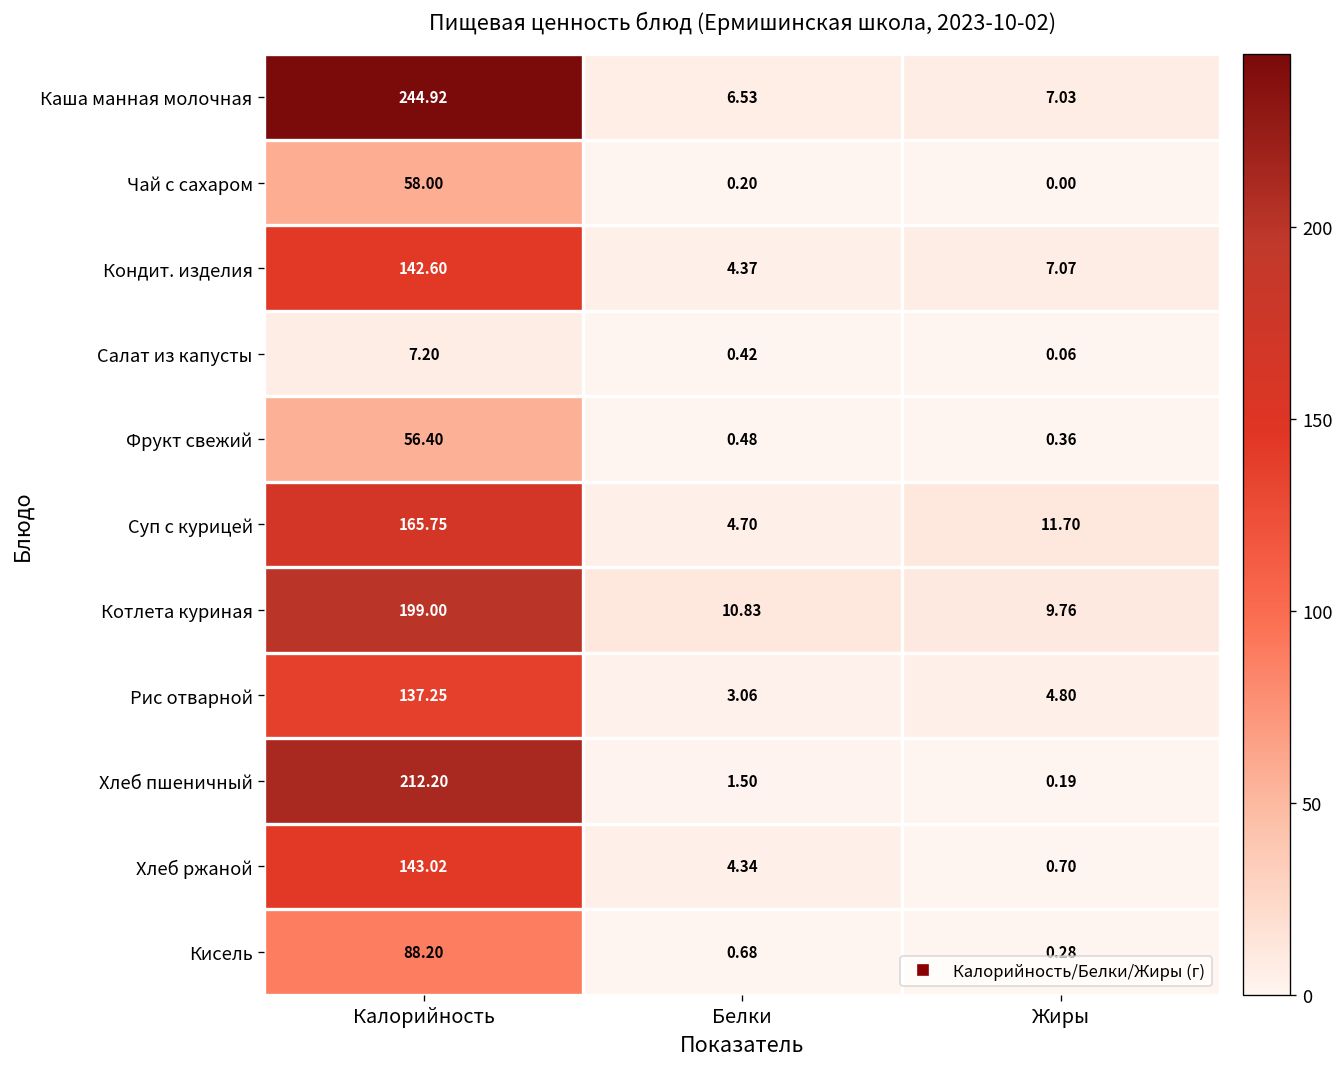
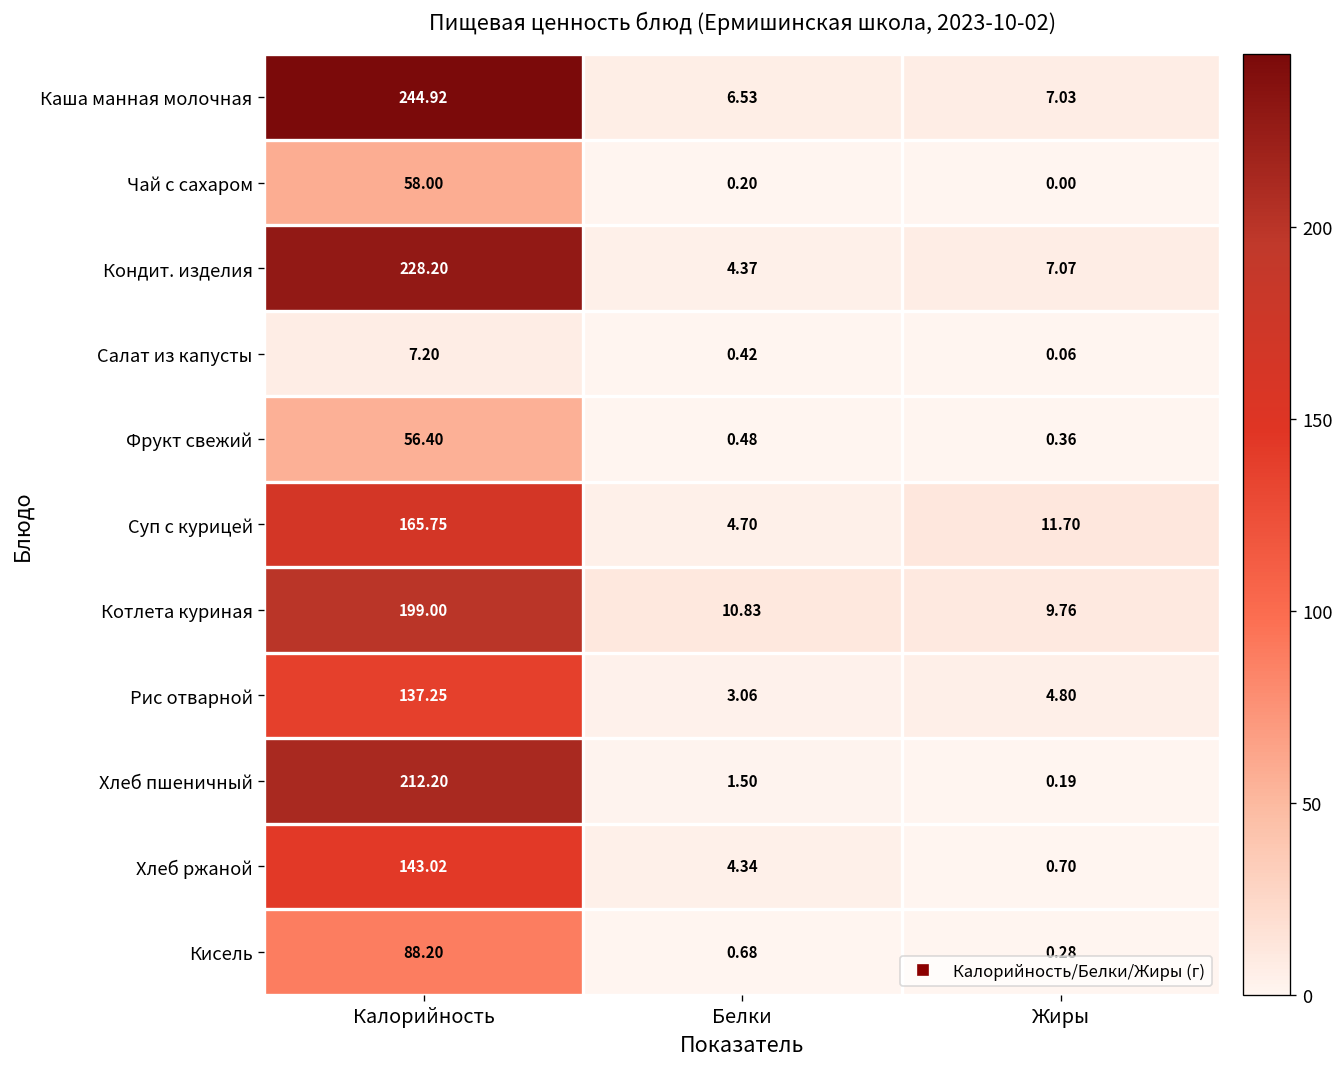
  {
    "Каша манная молочная": {
      "Калорийность": 244.92,
      "Белки": 6.53,
      "Жиры": 7.03
    },
    "Чай с сахаром": {
      "Калорийность": 58.00,
      "Белки": 0.20,
      "Жиры": 0.00
    },
    "Кондит. изделия": {
-     "Калорийность": 142.60,
+     "Калорийность": 228.20,
      "Белки": 4.37,
      "Жиры": 7.07
    },
    "Салат из капусты": {
      "Калорийность": 7.20,
      "Белки": 0.42,
      "Жиры": 0.06
    },
    "Фрукт свежий": {
      "Калорийность": 56.40,
      "Белки": 0.48,
      "Жиры": 0.36
    },
    "Суп с курицей": {
      "Калорийность": 165.75,
      "Белки": 4.70,
      "Жиры": 11.70
    },
    "Котлета куриная": {
      "Калорийность": 199.00,
      "Белки": 10.83,
      "Жиры": 9.76
    },
    "Рис отварной": {
      "Калорийность": 137.25,
      "Белки": 3.06,
      "Жиры": 4.80
    },
    "Хлеб пшеничный": {
      "Калорийность": 212.20,
      "Белки": 1.50,
      "Жиры": 0.19
    },
    "Хлеб ржаной": {
      "Калорийность": 143.02,
      "Белки": 4.34,
      "Жиры": 0.70
    },
    "Кисель": {
      "Калорийность": 88.20,
      "Белки": 0.68
    }
  }
